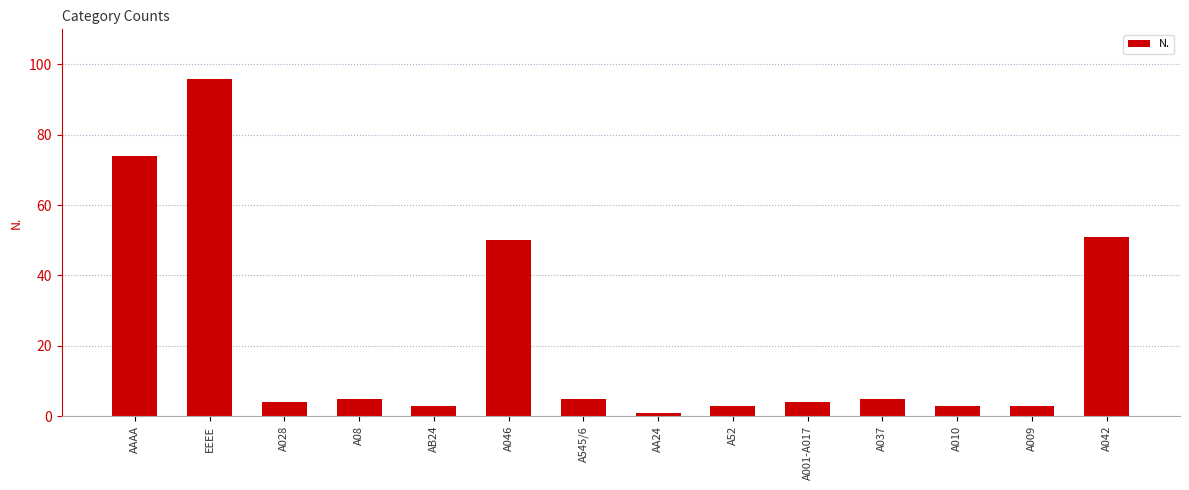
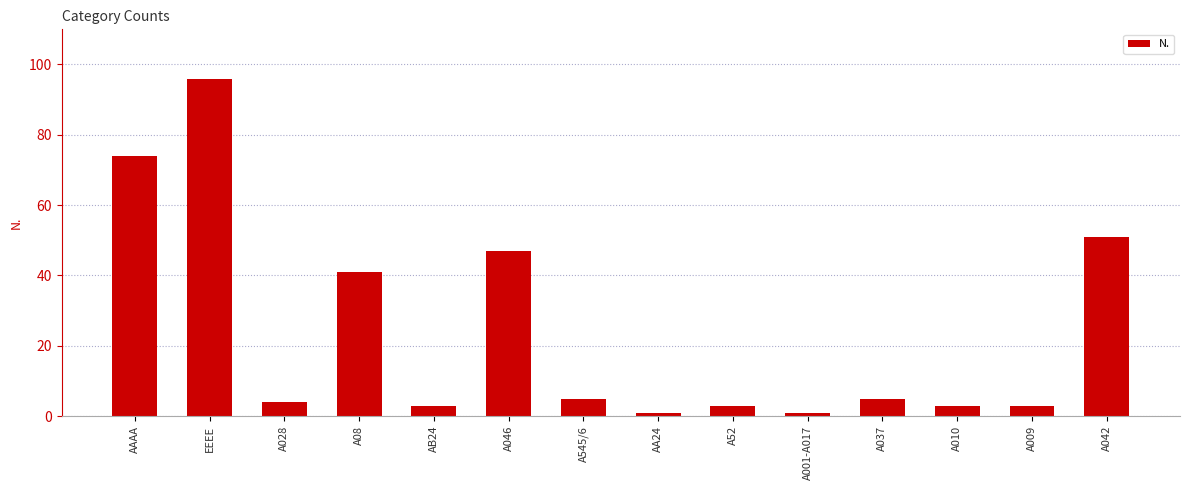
  {
    "AAAA": 74,
    "EEEE": 96,
    "A028": 4,
-   "A08": 5,
+   "A08": 41,
    "AB24": 3,
-   "A046": 50,
+   "A046": 47,
    "A545/6": 5,
    "AA24": 1,
    "A52": 3,
-   "A001-A017": 4,
+   "A001-A017": 1,
    "A037": 5,
    "A010": 3,
    "A009": 3,
    "A042": 51
  }
